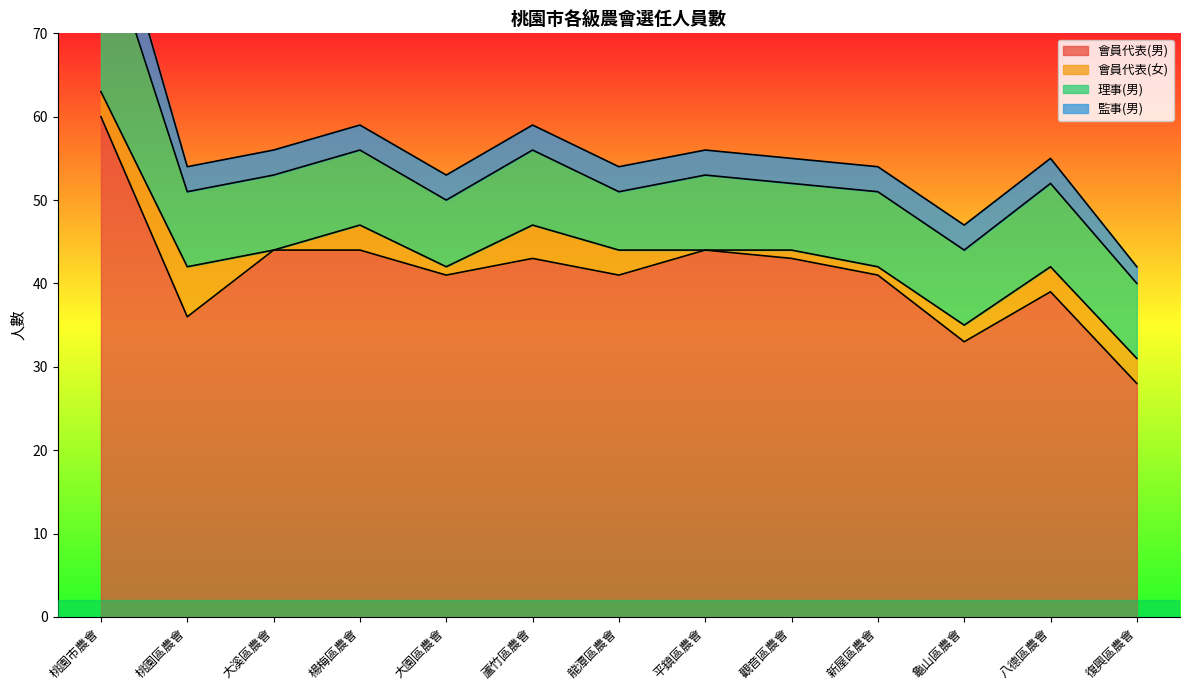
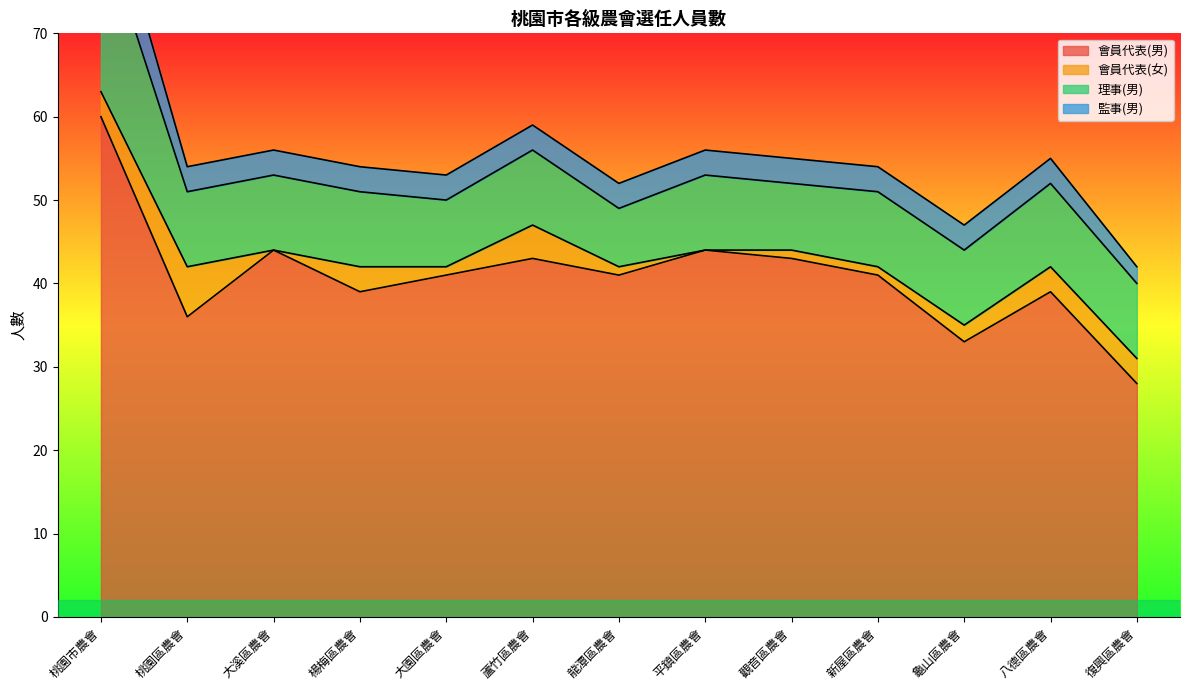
  {
    "會員代表(男)": {
      "桃園市農會": 60,
      "桃園區農會": 36,
-     "楊梅區農會": 44,
+     "楊梅區農會": 39,
      "大園區農會": 41,
      "蘆竹區農會": 43,
      "龍潭區農會": 41,
      "觀音區農會": 43,
      "新屋區農會": 41,
      "龜山區農會": 33,
      "八德區農會": 39,
      "復興區農會": 28
    },
    "會員代表(女)": {
      "桃園市農會": 3,
      "桃園區農會": 6,
      "楊梅區農會": 3,
      "大園區農會": 1,
      "蘆竹區農會": 4,
-     "龍潭區農會": 3,
+     "龍潭區農會": 1,
      "觀音區農會": 1,
      "新屋區農會": 1,
      "龜山區農會": 2,
      "八德區農會": 3,
      "復興區農會": 3
    },
    "理事(男)": {
      "桃園區農會": 9,
      "大溪區農會": 9,
      "楊梅區農會": 9,
      "大園區農會": 8,
      "蘆竹區農會": 9,
      "龍潭區農會": 7,
      "平鎮區農會": 9,
      "觀音區農會": 8,
      "新屋區農會": 9,
      "龜山區農會": 9,
      "八德區農會": 10,
      "復興區農會": 9
    },
    "監事(男)": {
      "桃園區農會": 3,
      "大溪區農會": 3,
      "楊梅區農會": 3,
      "大園區農會": 3,
      "蘆竹區農會": 3,
      "龍潭區農會": 3,
      "平鎮區農會": 3,
      "觀音區農會": 3,
      "新屋區農會": 3,
      "龜山區農會": 3,
      "八德區農會": 3,
      "復興區農會": 2
    }
  }
